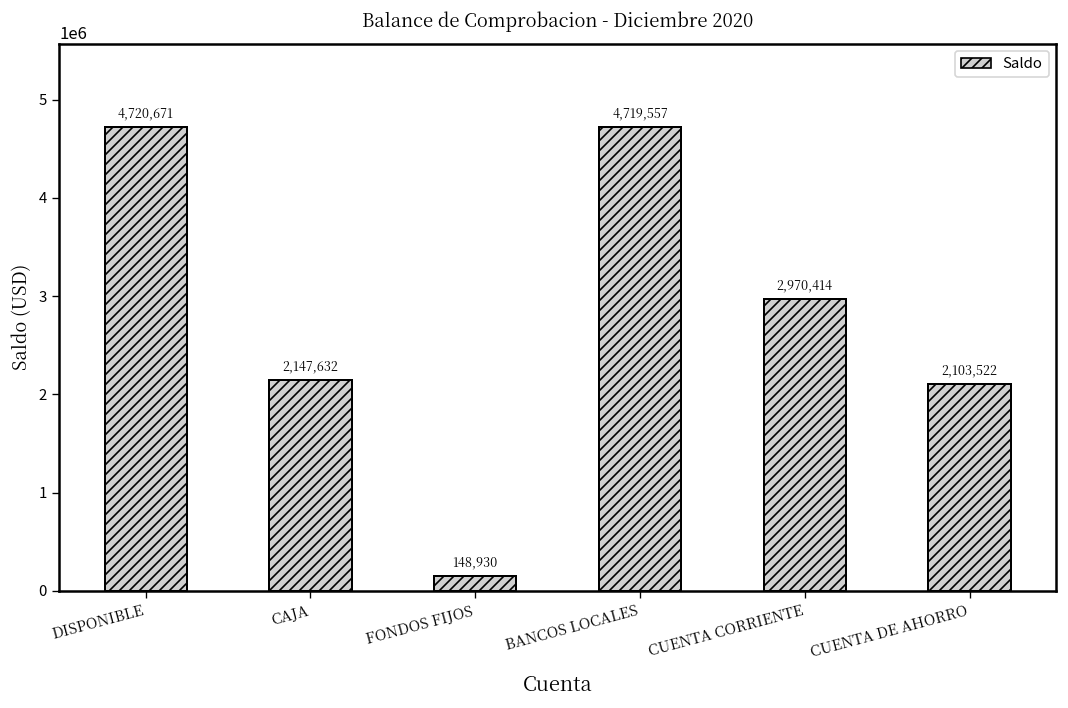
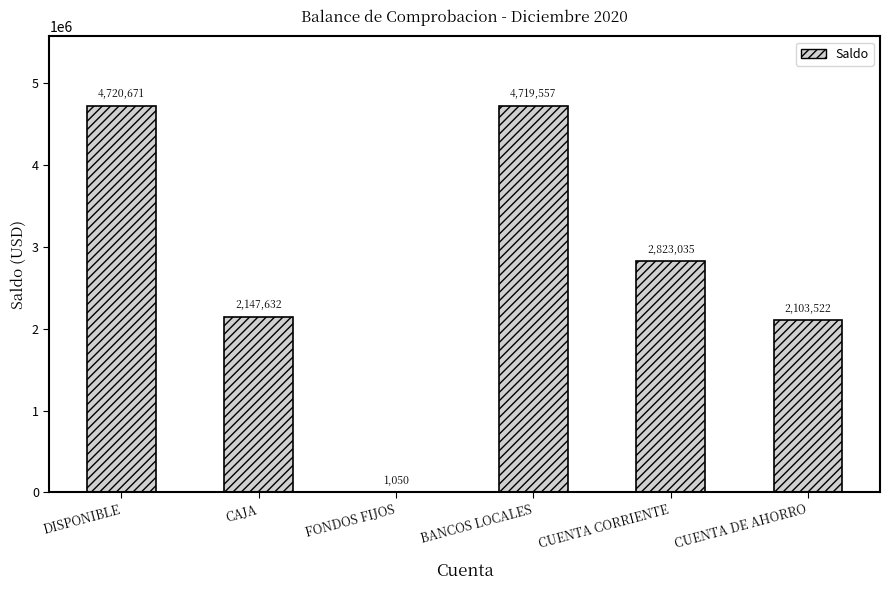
  {
    "DISPONIBLE": "4,720,671",
    "CAJA": "2,147,632",
-   "FONDOS FIJOS": "148,930",
+   "FONDOS FIJOS": "1,050",
    "BANCOS LOCALES": "4,719,557",
-   "CUENTA CORRIENTE": "2,970,414",
+   "CUENTA CORRIENTE": "2,823,035",
    "CUENTA DE AHORRO": "2,103,522"
  }
